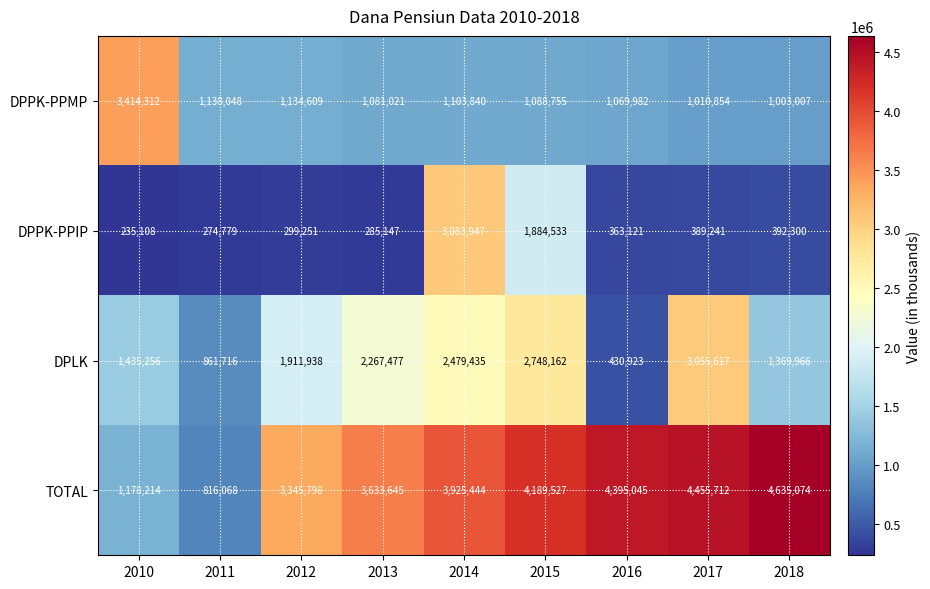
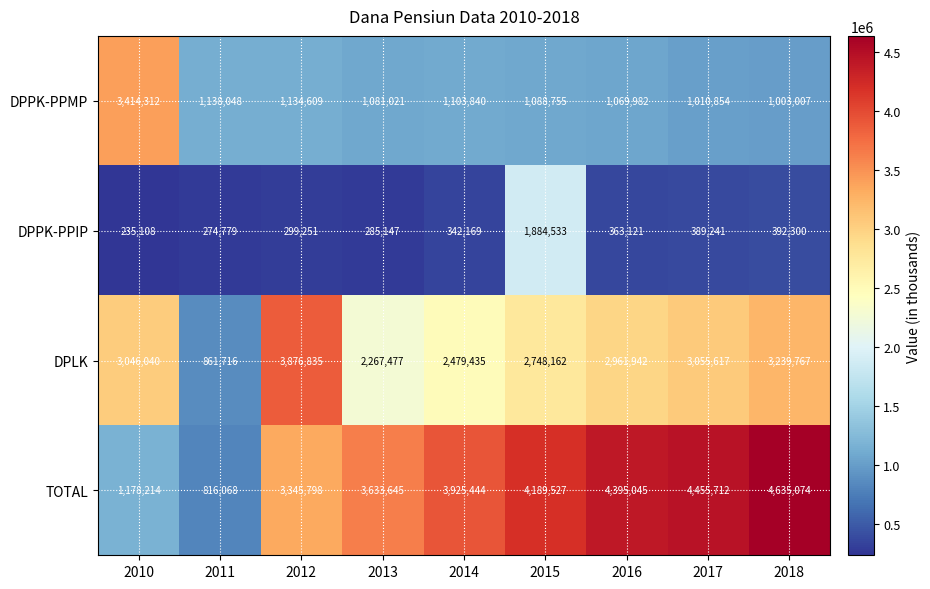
  {
    "DPPK-PPMP": {
      "2010": "3,414,312",
      "2011": "1,138,048",
      "2012": "1,134,609",
      "2013": "1,081,021",
      "2014": "1,103,840",
      "2015": "1,088,755",
      "2016": "1,069,982",
      "2017": "1,010,854",
      "2018": "1,003,007"
    },
    "DPPK-PPIP": {
      "2010": "235,108",
      "2011": "274,779",
      "2012": "299,251",
      "2013": "285,147",
-     "2014": "3,083,947",
+     "2014": "342,169",
      "2015": "1,884,533",
      "2016": "363,121",
      "2017": "389,241",
      "2018": "392,300"
    },
    "DPLK": {
-     "2010": "1,435,256",
+     "2010": "3,046,040",
      "2011": "861,716",
-     "2012": "1,911,938",
+     "2012": "3,876,835",
      "2013": "2,267,477",
      "2014": "2,479,435",
      "2015": "2,748,162",
-     "2016": "430,923",
+     "2016": "2,961,942",
      "2017": "3,055,617",
-     "2018": "1,369,966"
+     "2018": "3,239,767"
    },
    "TOTAL": {
      "2010": "1,178,214",
      "2011": "816,068",
      "2012": "3,345,798",
      "2013": "3,633,645",
      "2014": "3,925,444",
      "2015": "4,189,527",
      "2016": "4,395,045",
      "2017": "4,455,712",
      "2018": "4,635,074"
    }
  }
